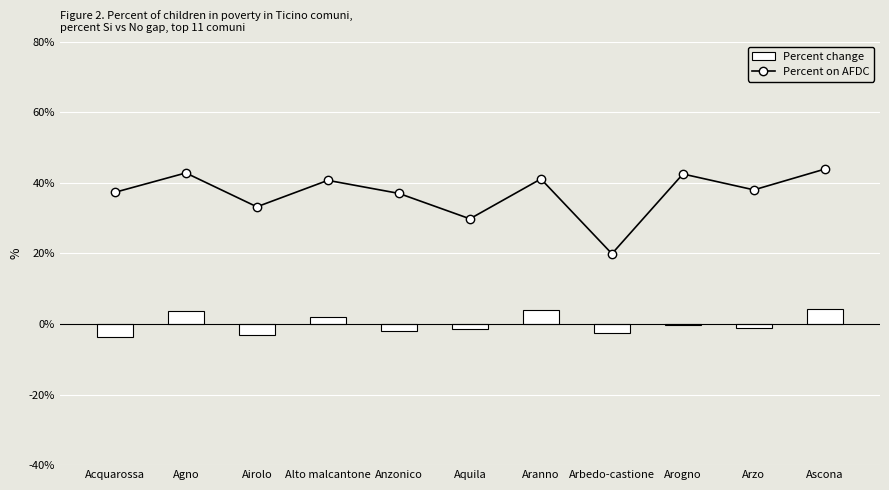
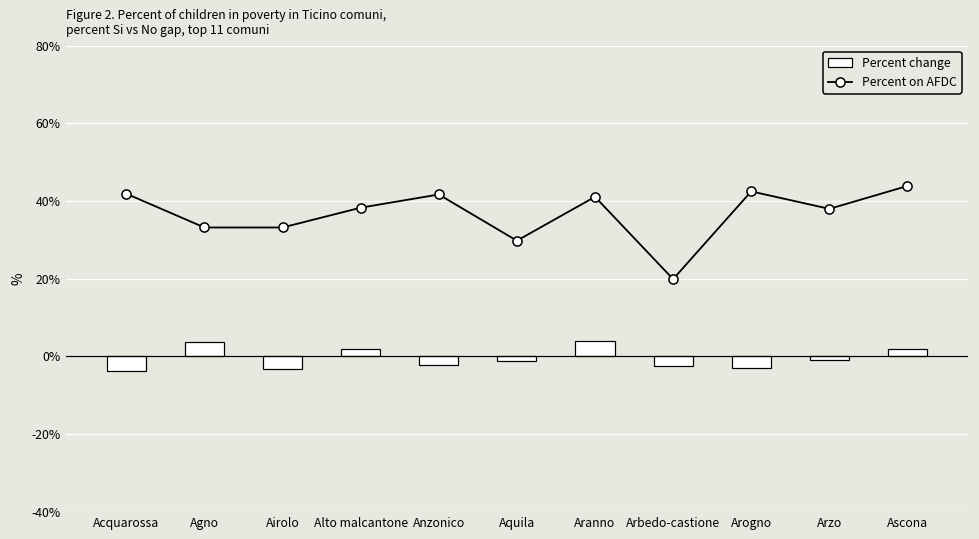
  {
    "Percent on AFDC": {
-     "Acquarossa": "37%",
-     "Agno": "43%",
+     "Acquarossa": "42%",
+     "Agno": "33%",
      "Airolo": "33%",
-     "Alto malcantone": "41%",
-     "Anzonico": "37%",
+     "Alto malcantone": "38%",
+     "Anzonico": "42%",
      "Aquila": "30%",
      "Aranno": "41%",
      "Arbedo-castione": "20%",
      "Arogno": "43%",
      "Arzo": "38%",
      "Ascona": "44%"
    },
    "Percent change": {
      "Acquarossa": "-4%",
      "Agno": "4%",
      "Airolo": "-3%",
      "Alto malcantone": "2%",
      "Anzonico": "-2%",
      "Aquila": "-1%",
      "Aranno": "4%",
      "Arbedo-castione": "-3%",
-     "Arogno": "0%",
+     "Arogno": "-3%",
      "Arzo": "-1%",
-     "Ascona": "4%"
+     "Ascona": "2%"
    }
  }
